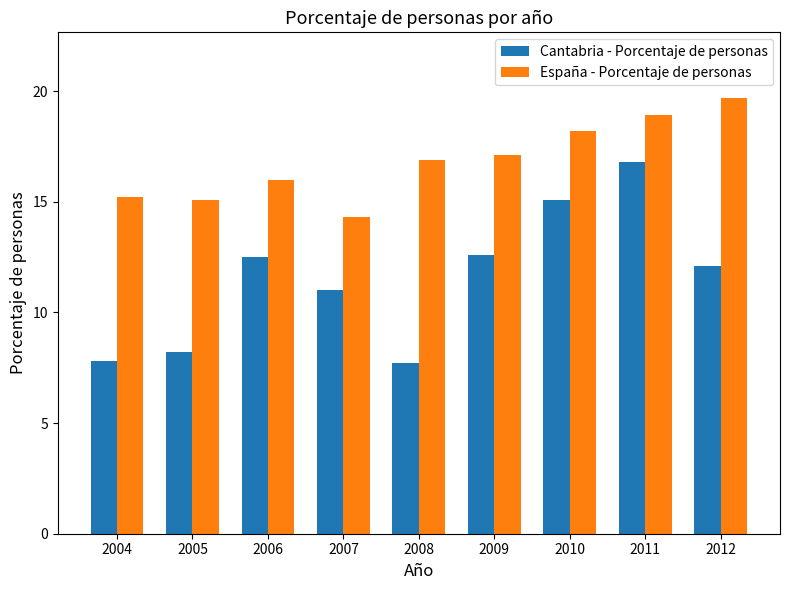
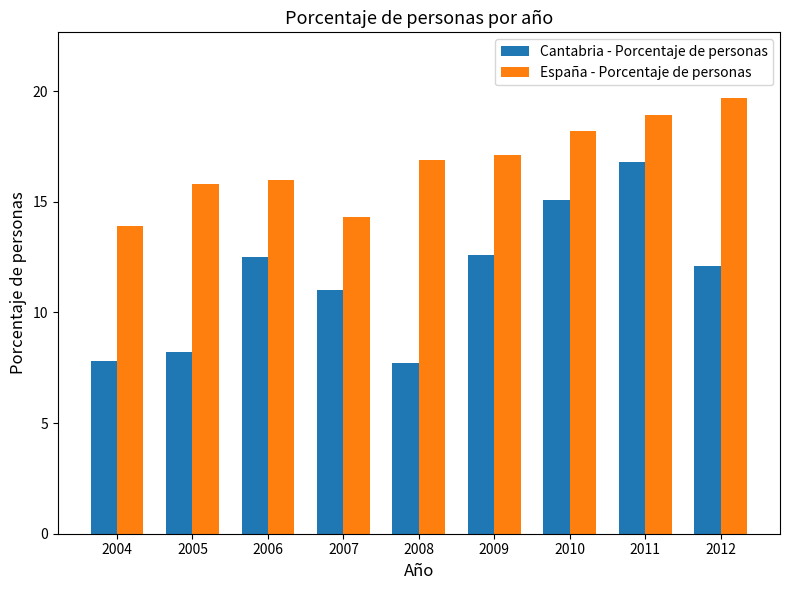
  {
    "Cantabria - Porcentaje de personas": {
      "2004": 7.8,
      "2005": 8.2,
      "2006": 12.5,
      "2007": 11.0,
      "2008": 7.7,
      "2009": 12.6,
      "2010": 15.1,
      "2011": 16.8,
      "2012": 12.1
    },
    "España - Porcentaje de personas": {
-     "2004": 15.2,
-     "2005": 15.1,
+     "2004": 13.9,
+     "2005": 15.8,
      "2006": 16.0,
      "2007": 14.3,
      "2008": 16.9,
      "2009": 17.1,
      "2010": 18.2,
      "2011": 18.9,
      "2012": 19.7
    }
  }
